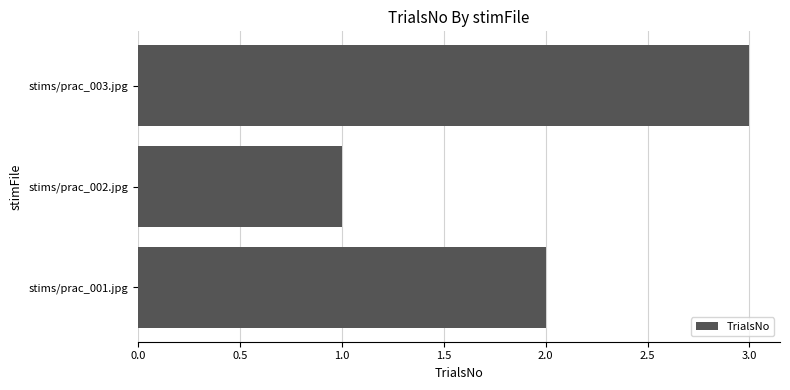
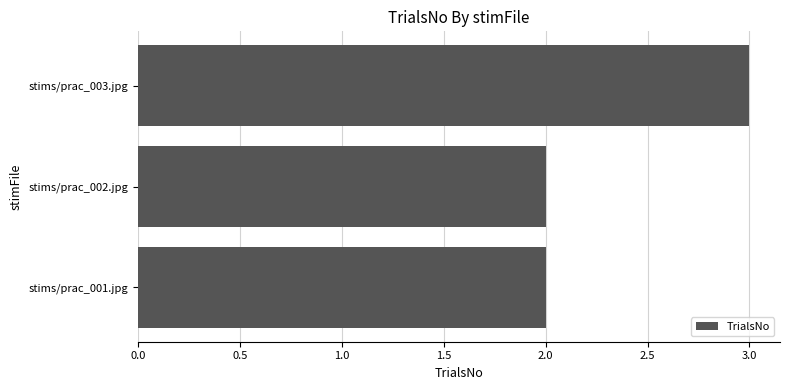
  {
    "stims/prac_003.jpg": 3,
-   "stims/prac_002.jpg": 1,
+   "stims/prac_002.jpg": 2,
    "stims/prac_001.jpg": 2
  }
